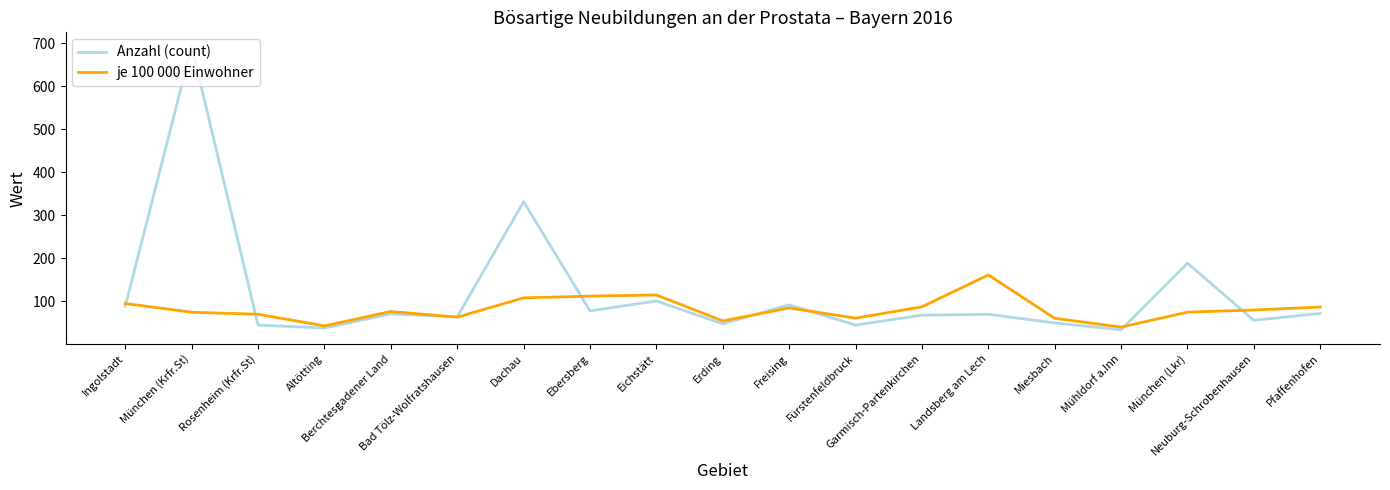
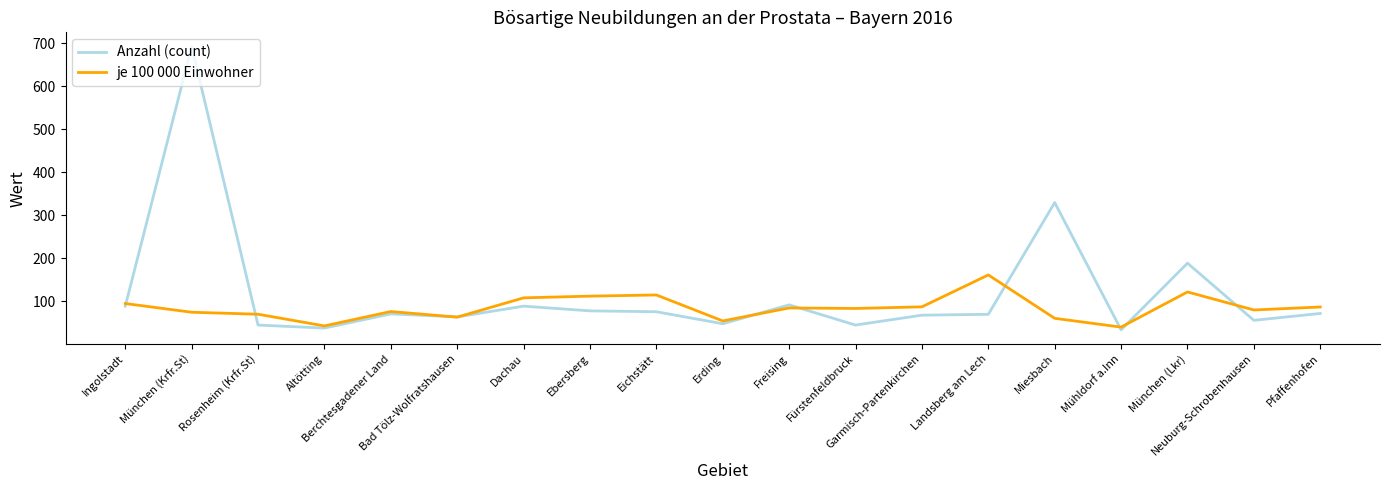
  {
    "Anzahl (count)": {
      "Ingolstadt": 90,
      "Rosenheim (Krfr.St)": 50,
-     "Dachau": 330,
+     "Dachau": 90,
      "Ebersberg": 80,
-     "Eichstätt": 100,
+     "Eichstätt": 80,
      "Erding": 50,
      "Freising": 90,
      "Fürstenfeldbruck": 50,
      "Garmisch-Partenkirchen": 70,
      "Landsberg am Lech": 70,
-     "Miesbach": 50,
+     "Miesbach": 330,
      "Mühldorf a.Inn": 30,
      "München (Lkr)": 190,
      "Neuburg-Schrobenhausen": 60,
      "Pfaffenhofen": 70
    },
    "je 100 000 Einwohner": {
      "Ingolstadt": 100,
      "München (Krfr.St)": 70,
      "Rosenheim (Krfr.St)": 70,
      "Dachau": 110,
      "Ebersberg": 110,
      "Eichstätt": 120,
      "Erding": 50,
      "Freising": 80,
-     "Fürstenfeldbruck": 60,
+     "Fürstenfeldbruck": 80,
      "Garmisch-Partenkirchen": 90,
      "Landsberg am Lech": 160,
      "Miesbach": 60,
      "Mühldorf a.Inn": 40,
-     "München (Lkr)": 80,
+     "München (Lkr)": 120,
      "Neuburg-Schrobenhausen": 80,
      "Pfaffenhofen": 90
    }
  }
